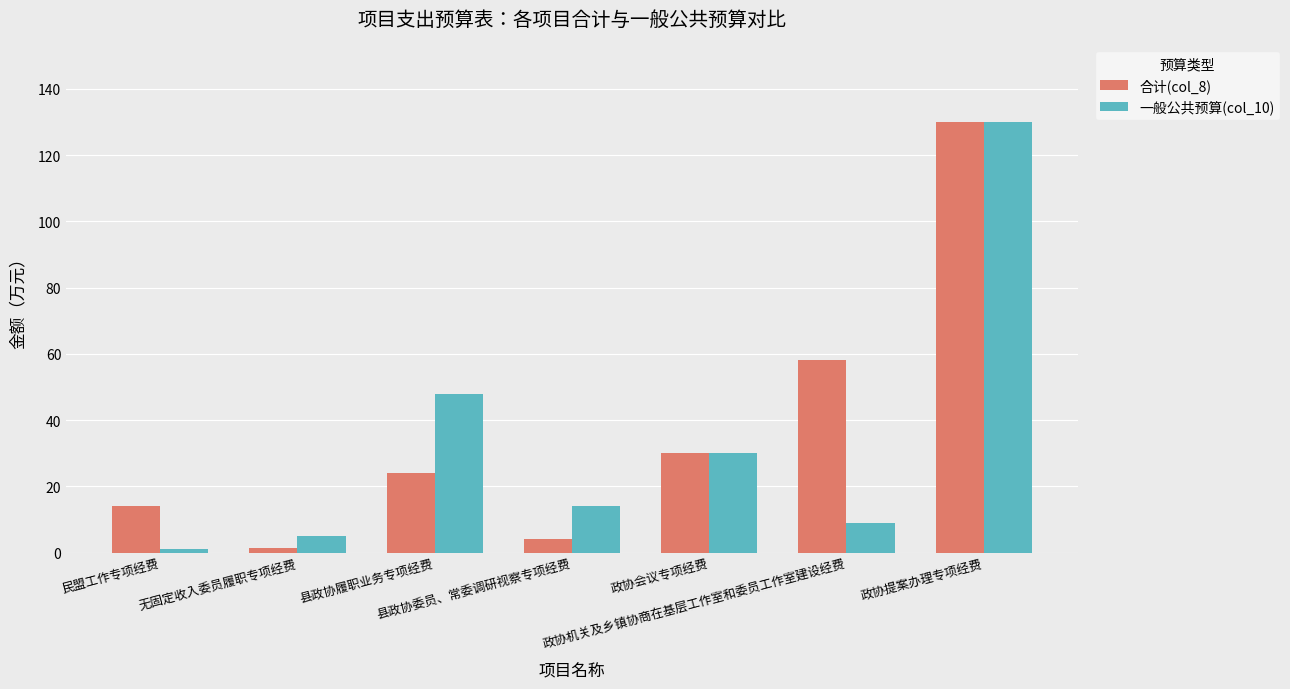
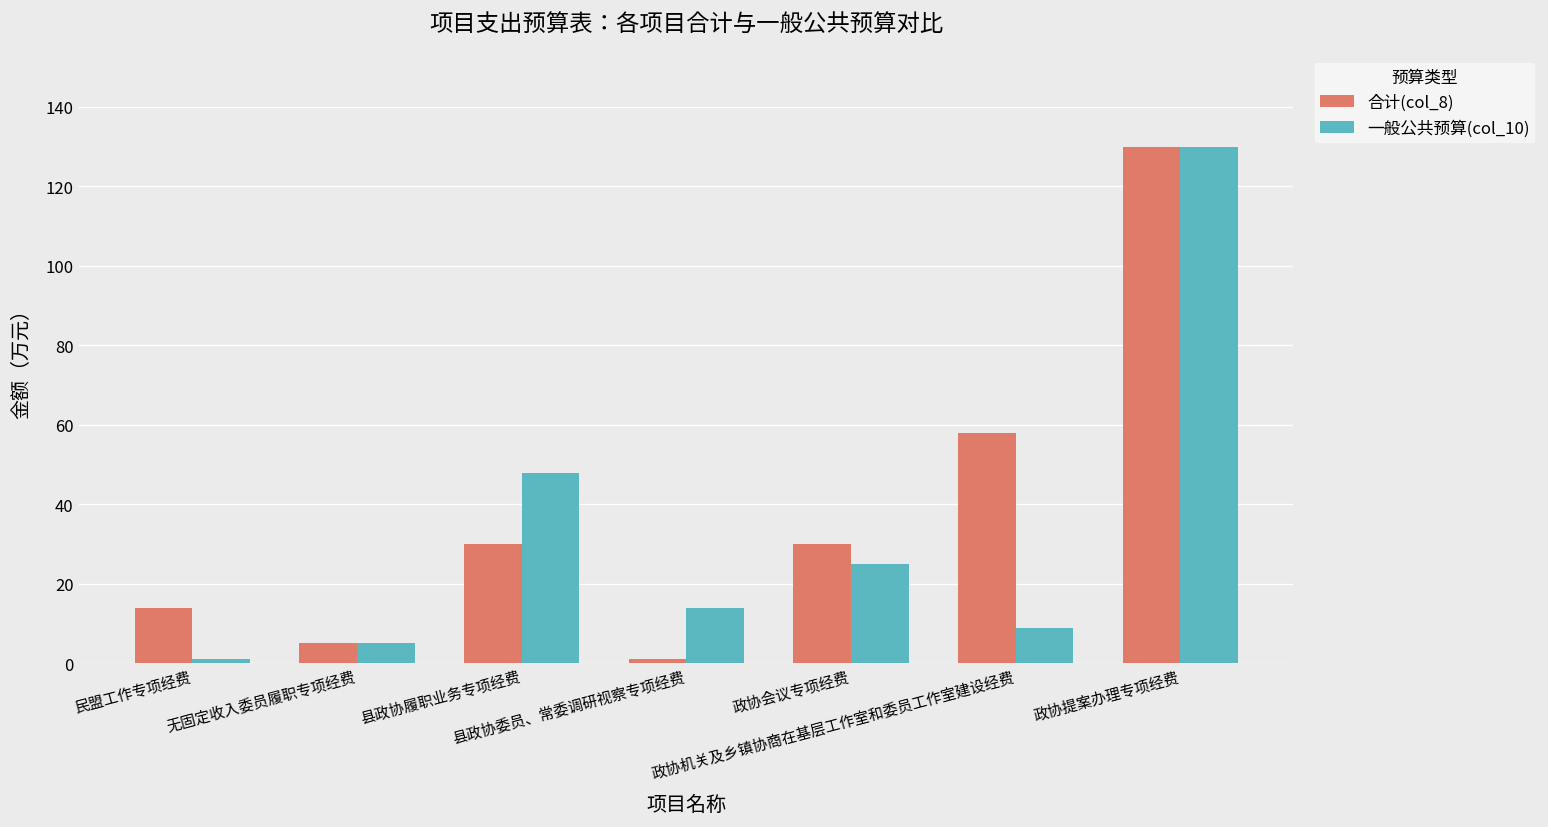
  {
    "合计(col_8)": {
      "民盟工作专项经费": 14,
-     "无固定收入委员履职专项经费": 1,
-     "县政协履职业务专项经费": 24,
-     "县政协委员、常委调研视察专项经费": 4,
+     "无固定收入委员履职专项经费": 5,
+     "县政协履职业务专项经费": 30,
+     "县政协委员、常委调研视察专项经费": 1,
      "政协会议专项经费": 30,
      "政协机关及乡镇协商在基层工作室和委员工作室建设经费": 58,
      "政协提案办理专项经费": 130
    },
    "一般公共预算(col_10)": {
      "民盟工作专项经费": 1,
      "无固定收入委员履职专项经费": 5,
      "县政协履职业务专项经费": 48,
      "县政协委员、常委调研视察专项经费": 14,
-     "政协会议专项经费": 30,
+     "政协会议专项经费": 25,
      "政协机关及乡镇协商在基层工作室和委员工作室建设经费": 9,
      "政协提案办理专项经费": 130
    }
  }
